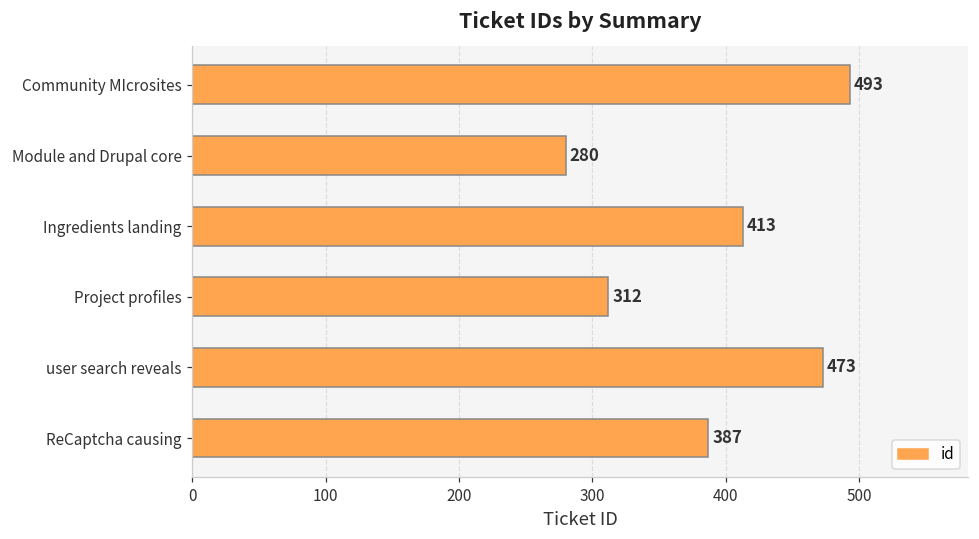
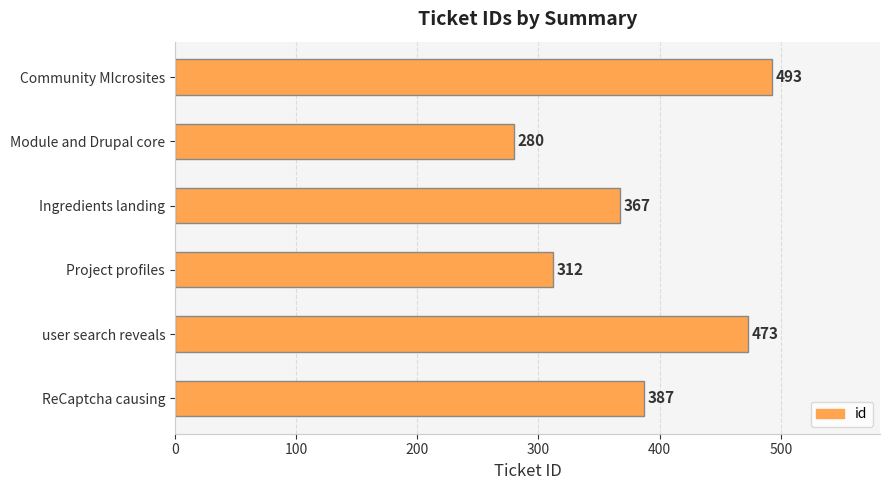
  {
    "Community MIcrosites": 493,
    "Module and Drupal core": 280,
-   "Ingredients landing": 413,
+   "Ingredients landing": 367,
    "Project profiles": 312,
    "user search reveals": 473,
    "ReCaptcha causing": 387
  }
